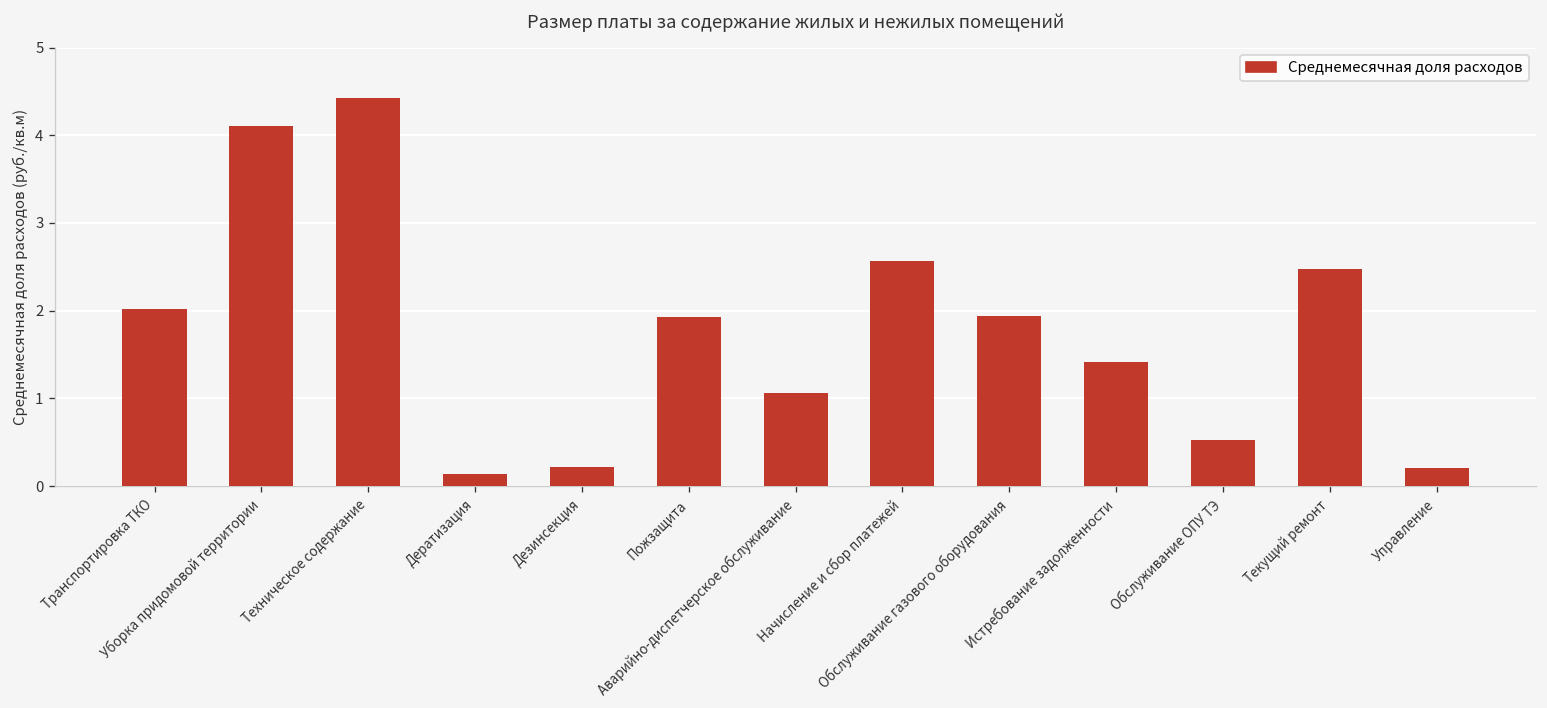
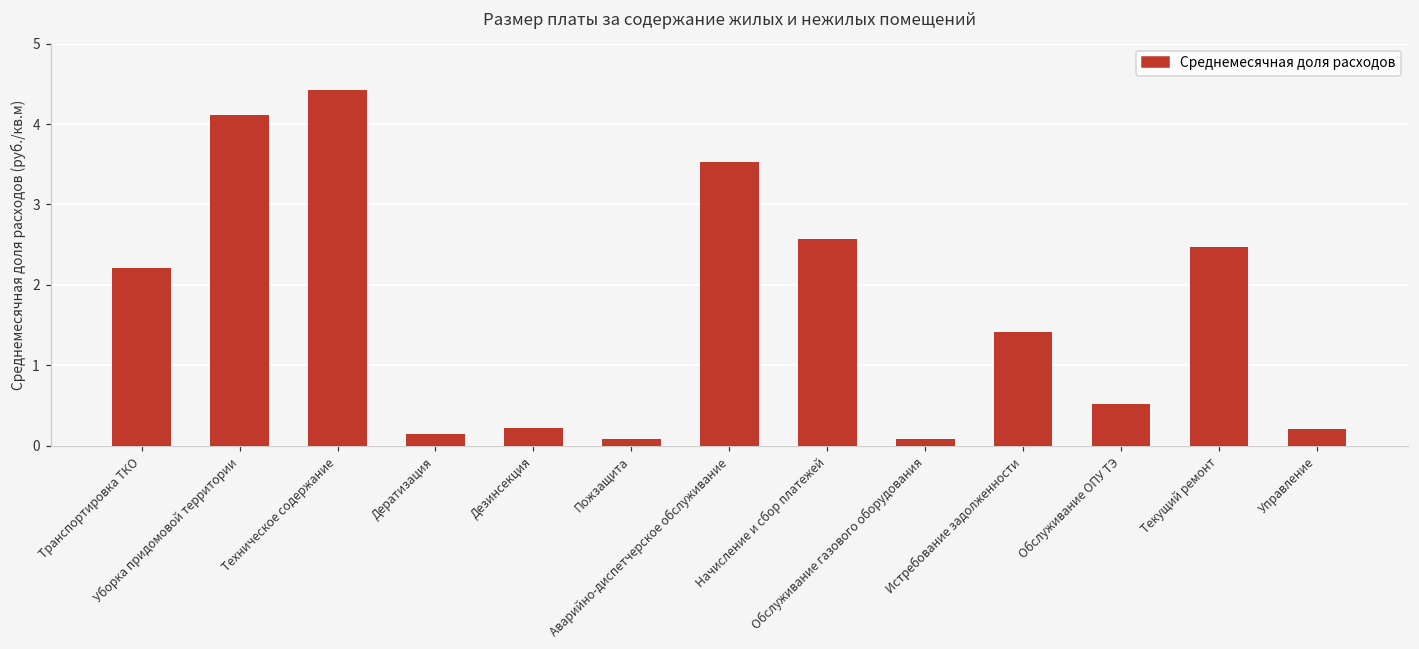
  {
-   "Транспортировка ТКО": 2.0,
+   "Транспортировка ТКО": 2.2,
    "Уборка придомовой территории": 4.1,
    "Техническое содержание": 4.4,
    "Дератизация": 0.1,
    "Дезинсекция": 0.2,
-   "Пожзащита": 1.9,
-   "Аварийно-диспетчерское обслуживание": 1.1,
+   "Пожзащита": 0.1,
+   "Аварийно-диспетчерское обслуживание": 3.5,
    "Начисление и сбор платежей": 2.6,
-   "Обслуживание газового оборудования": 1.9,
+   "Обслуживание газового оборудования": 0.1,
    "Истребование задолженности": 1.4,
    "Обслуживание ОПУ ТЭ": 0.5,
    "Текущий ремонт": 2.5,
    "Управление": 0.2
  }
